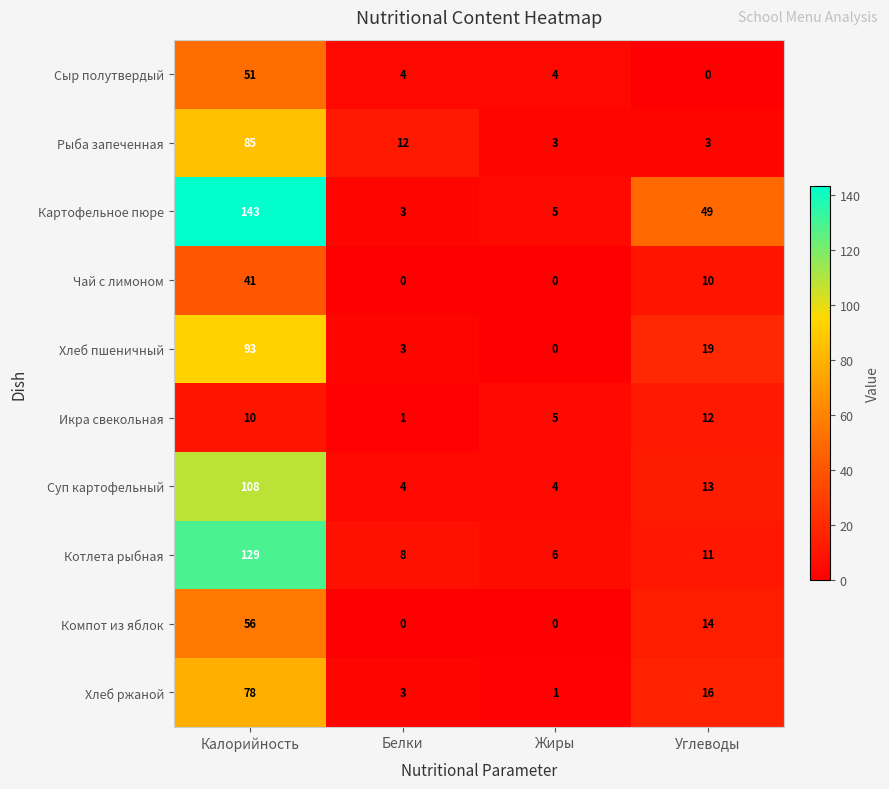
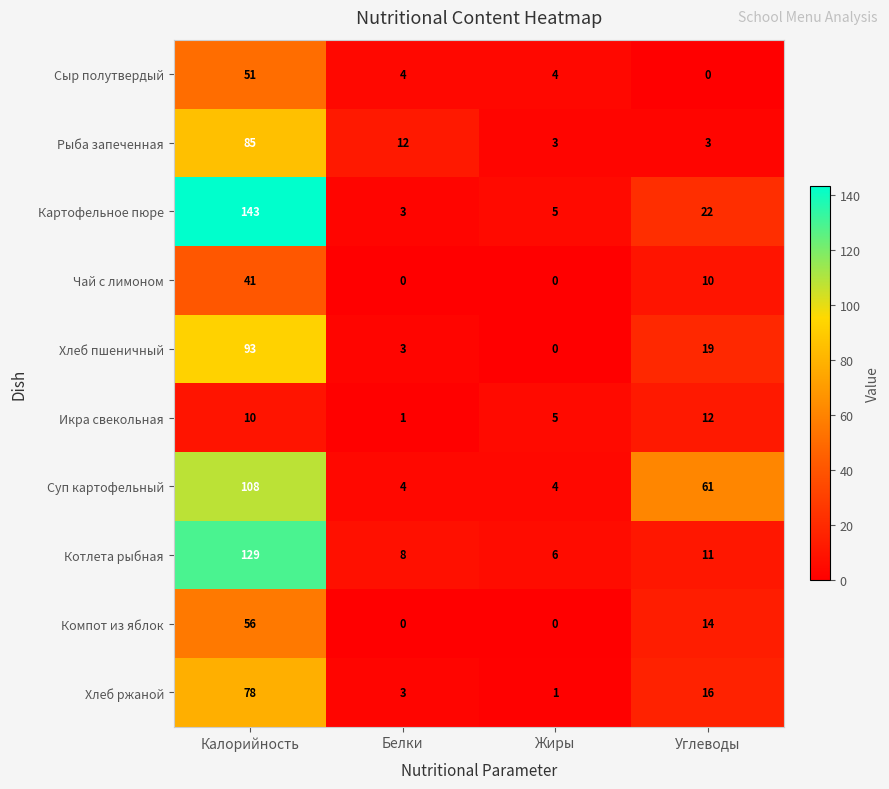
  {
    "Сыр полутвердый": {
      "Калорийность": 51,
      "Белки": 4,
      "Жиры": 4,
      "Углеводы": 0
    },
    "Рыба запеченная": {
      "Калорийность": 85,
      "Белки": 12,
      "Жиры": 3,
      "Углеводы": 3
    },
    "Картофельное пюре": {
      "Калорийность": 143,
      "Белки": 3,
      "Жиры": 5,
-     "Углеводы": 49
+     "Углеводы": 22
    },
    "Чай с лимоном": {
      "Калорийность": 41,
      "Белки": 0,
      "Жиры": 0,
      "Углеводы": 10
    },
    "Хлеб пшеничный": {
      "Калорийность": 93,
      "Белки": 3,
      "Жиры": 0,
      "Углеводы": 19
    },
    "Икра свекольная": {
      "Калорийность": 10,
      "Белки": 1,
      "Жиры": 5,
      "Углеводы": 12
    },
    "Суп картофельный": {
      "Калорийность": 108,
      "Белки": 4,
      "Жиры": 4,
-     "Углеводы": 13
+     "Углеводы": 61
    },
    "Котлета рыбная": {
      "Калорийность": 129,
      "Белки": 8,
      "Жиры": 6,
      "Углеводы": 11
    },
    "Компот из яблок": {
      "Калорийность": 56,
      "Белки": 0,
      "Жиры": 0,
      "Углеводы": 14
    },
    "Хлеб ржаной": {
      "Калорийность": 78,
      "Белки": 3,
      "Жиры": 1,
      "Углеводы": 16
    }
  }
